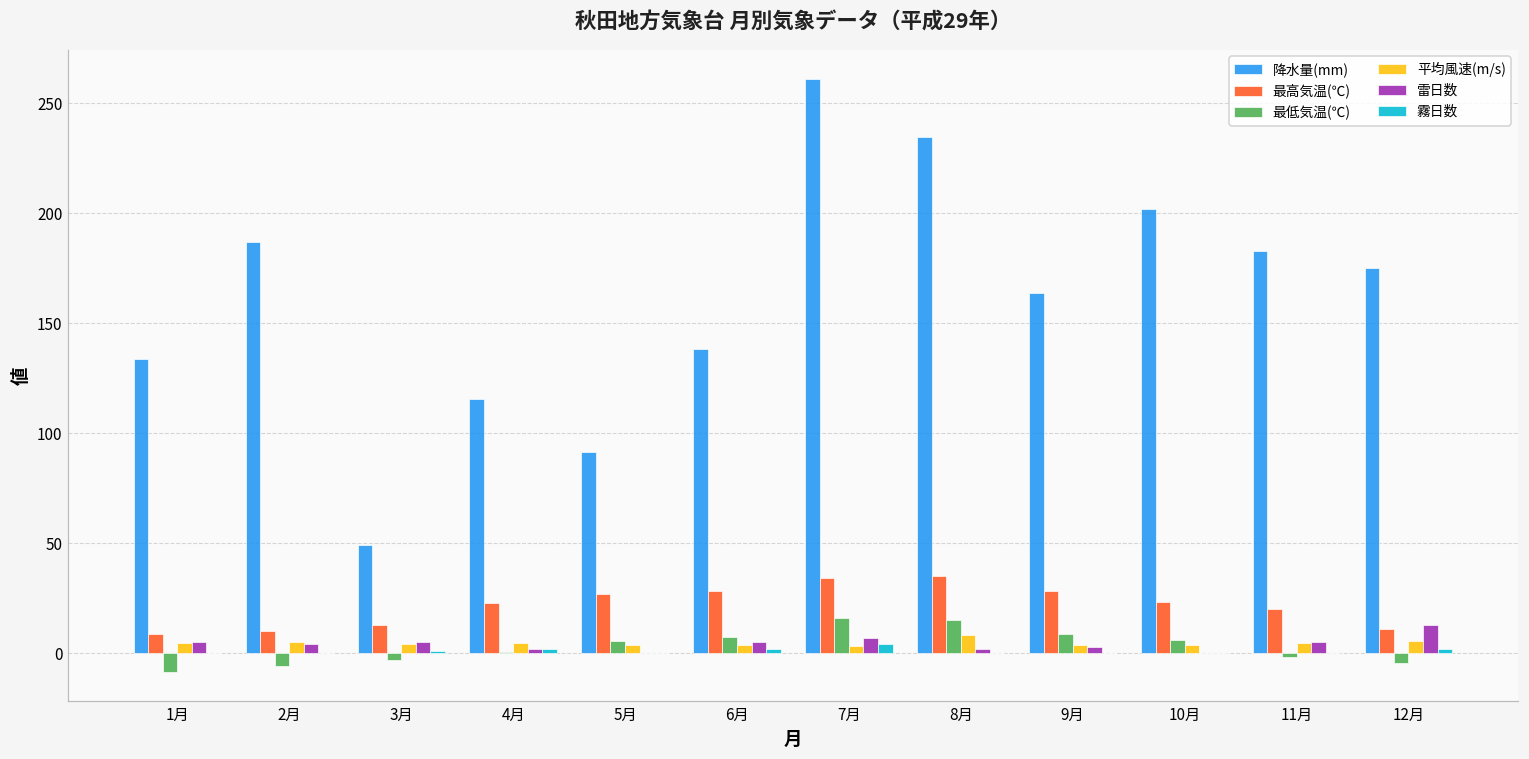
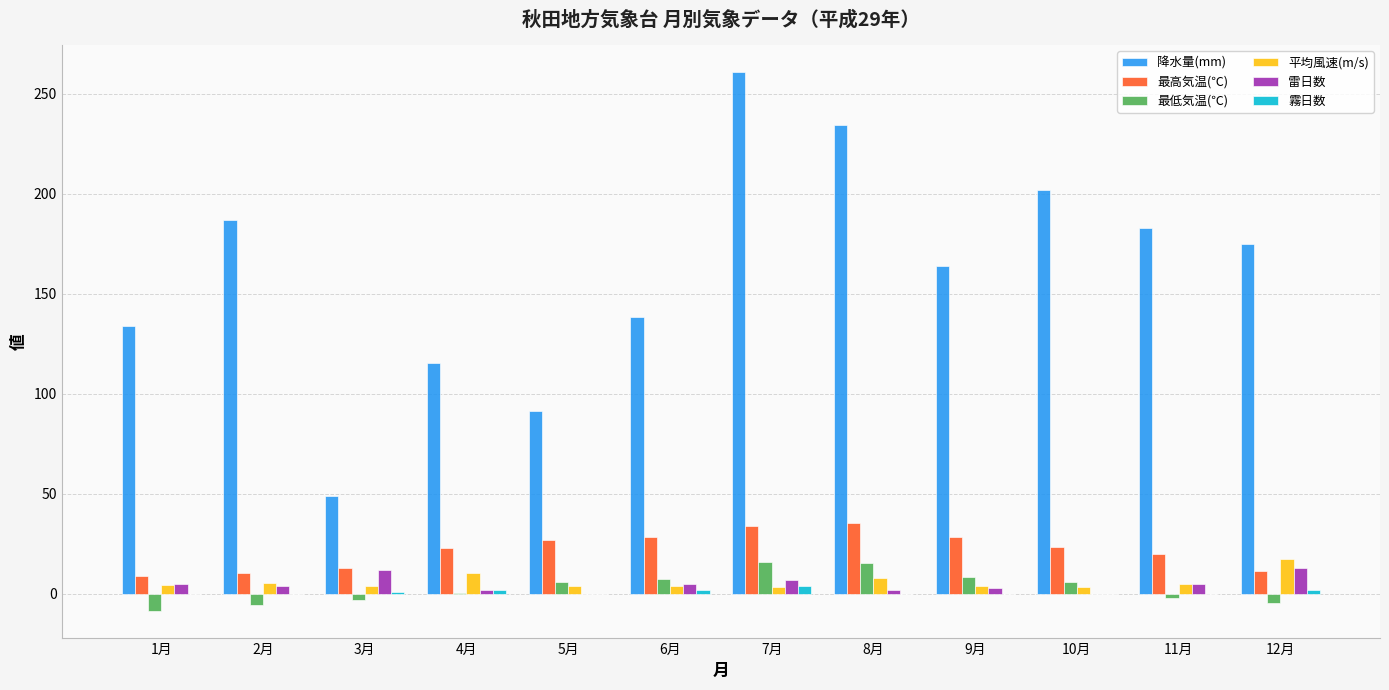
  {
    "最高気温(℃)": {
      "1月": 9,
      "2月": 10,
      "3月": 13,
      "4月": 23,
      "5月": 27,
      "6月": 28,
      "7月": 34,
      "8月": 35,
      "9月": 28,
      "10月": 24,
      "11月": 20,
      "12月": 11
    },
    "最低気温(℃)": {
      "1月": -8,
      "2月": -6,
      "3月": -3,
      "5月": 6,
      "6月": 7,
      "7月": 16,
      "8月": 15,
      "9月": 9,
      "10月": 6,
      "11月": -2,
      "12月": -4
    },
    "平均風速(m/s)": {
      "1月": 5,
      "2月": 5,
      "3月": 4,
-     "4月": 5,
+     "4月": 10,
      "5月": 4,
      "6月": 4,
      "7月": 3,
      "8月": 8,
      "9月": 4,
      "10月": 4,
      "11月": 5,
-     "12月": 5
+     "12月": 17
    },
    "雷日数": {
      "1月": 5,
      "2月": 4,
-     "3月": 5,
+     "3月": 12,
      "4月": 2,
      "5月": 0,
      "6月": 5,
      "7月": 7,
      "8月": 2,
      "9月": 3,
      "10月": 0,
      "11月": 5,
      "12月": 13
    }
  }
